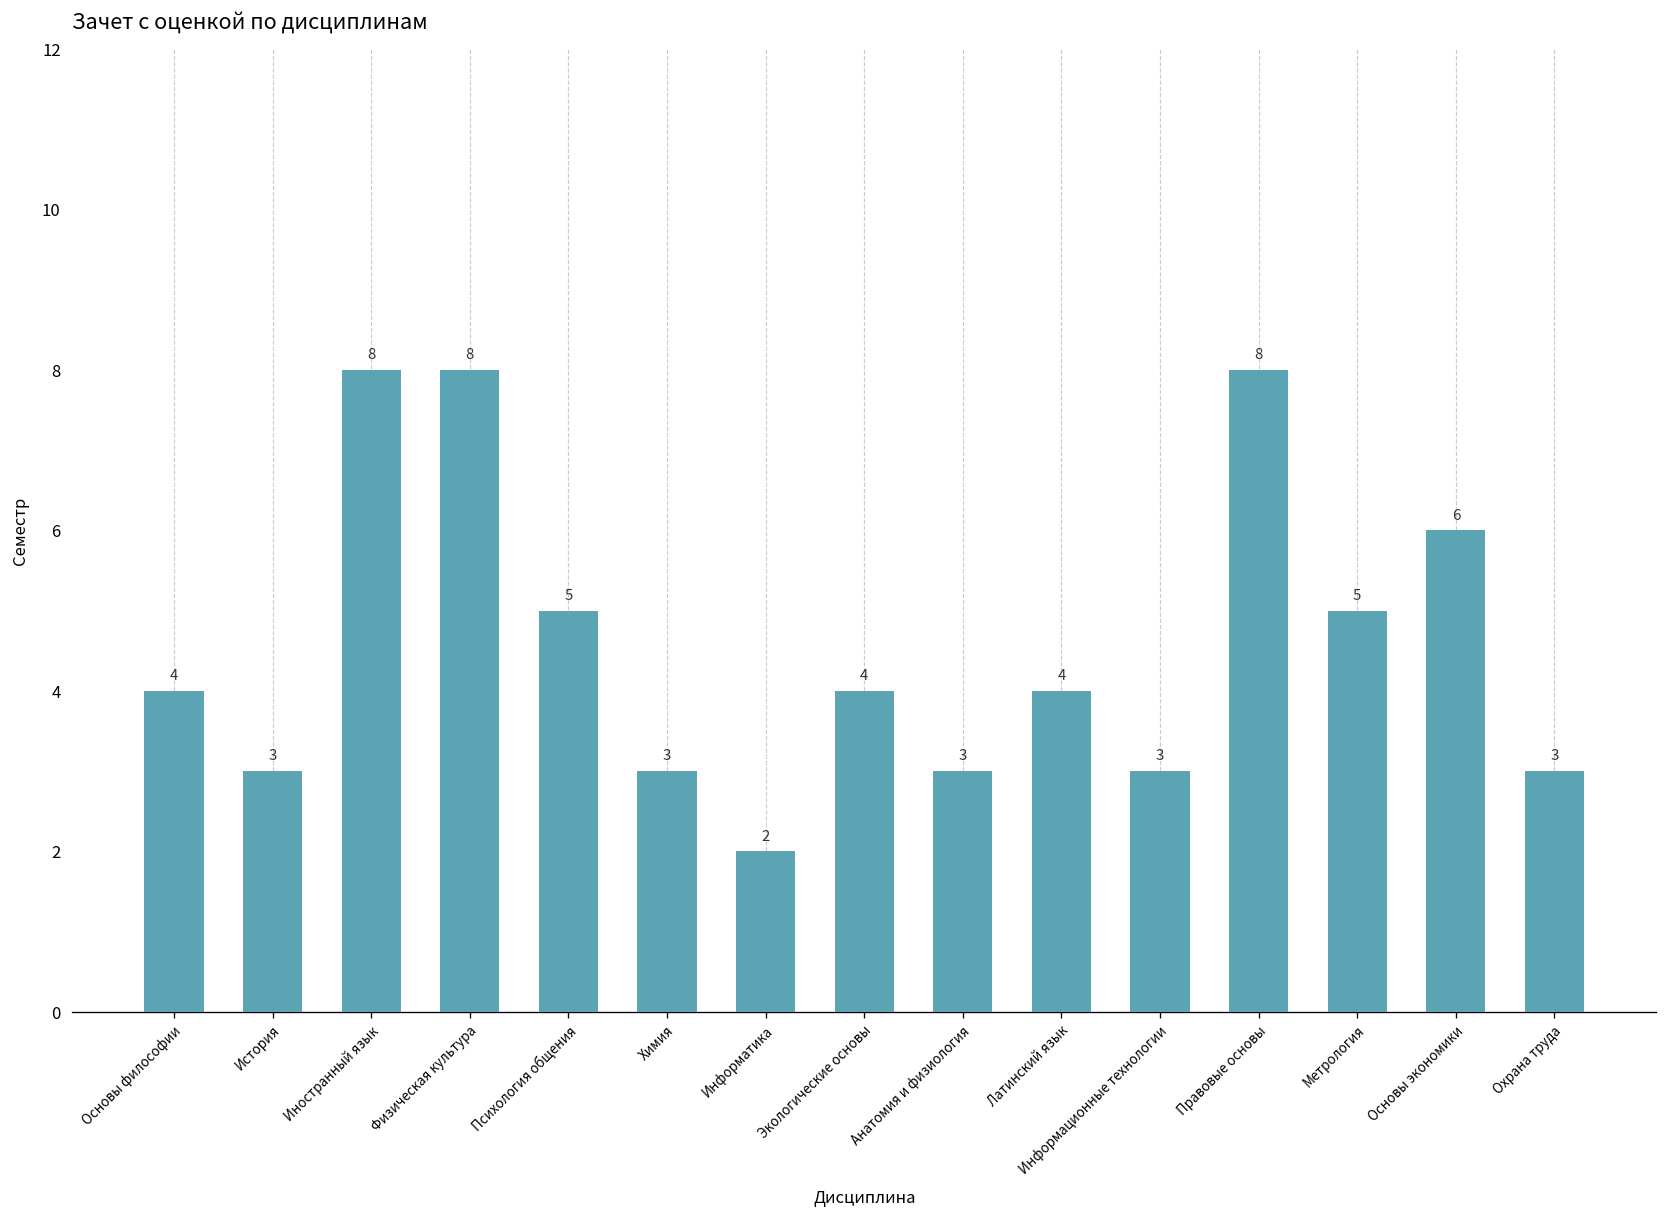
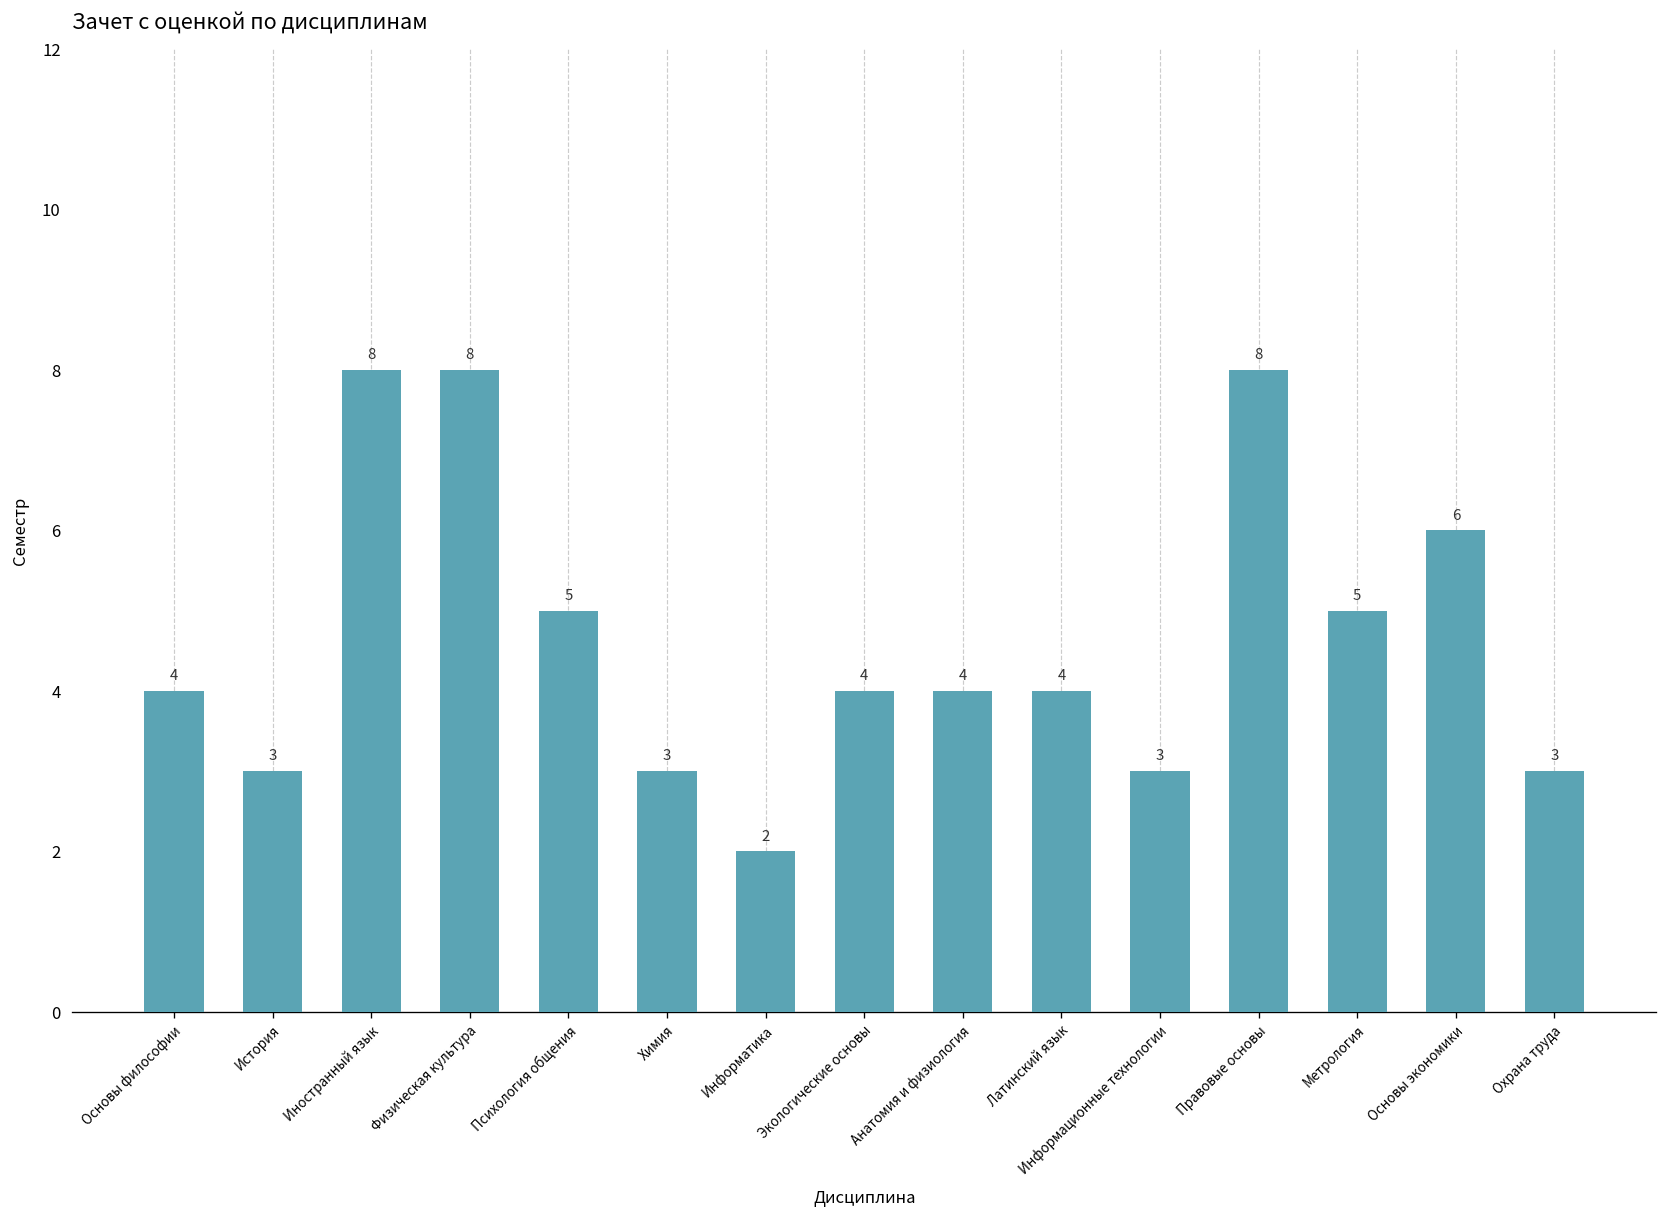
  {
    "Основы философии": 4,
    "История": 3,
    "Иностранный язык": 8,
    "Физическая культура": 8,
    "Психология общения": 5,
    "Химия": 3,
    "Информатика": 2,
    "Экологические основы": 4,
-   "Анатомия и физиология": 3,
+   "Анатомия и физиология": 4,
    "Латинский язык": 4,
    "Информационные технологии": 3,
    "Правовые основы": 8,
    "Метрология": 5,
    "Основы экономики": 6,
    "Охрана труда": 3
  }
